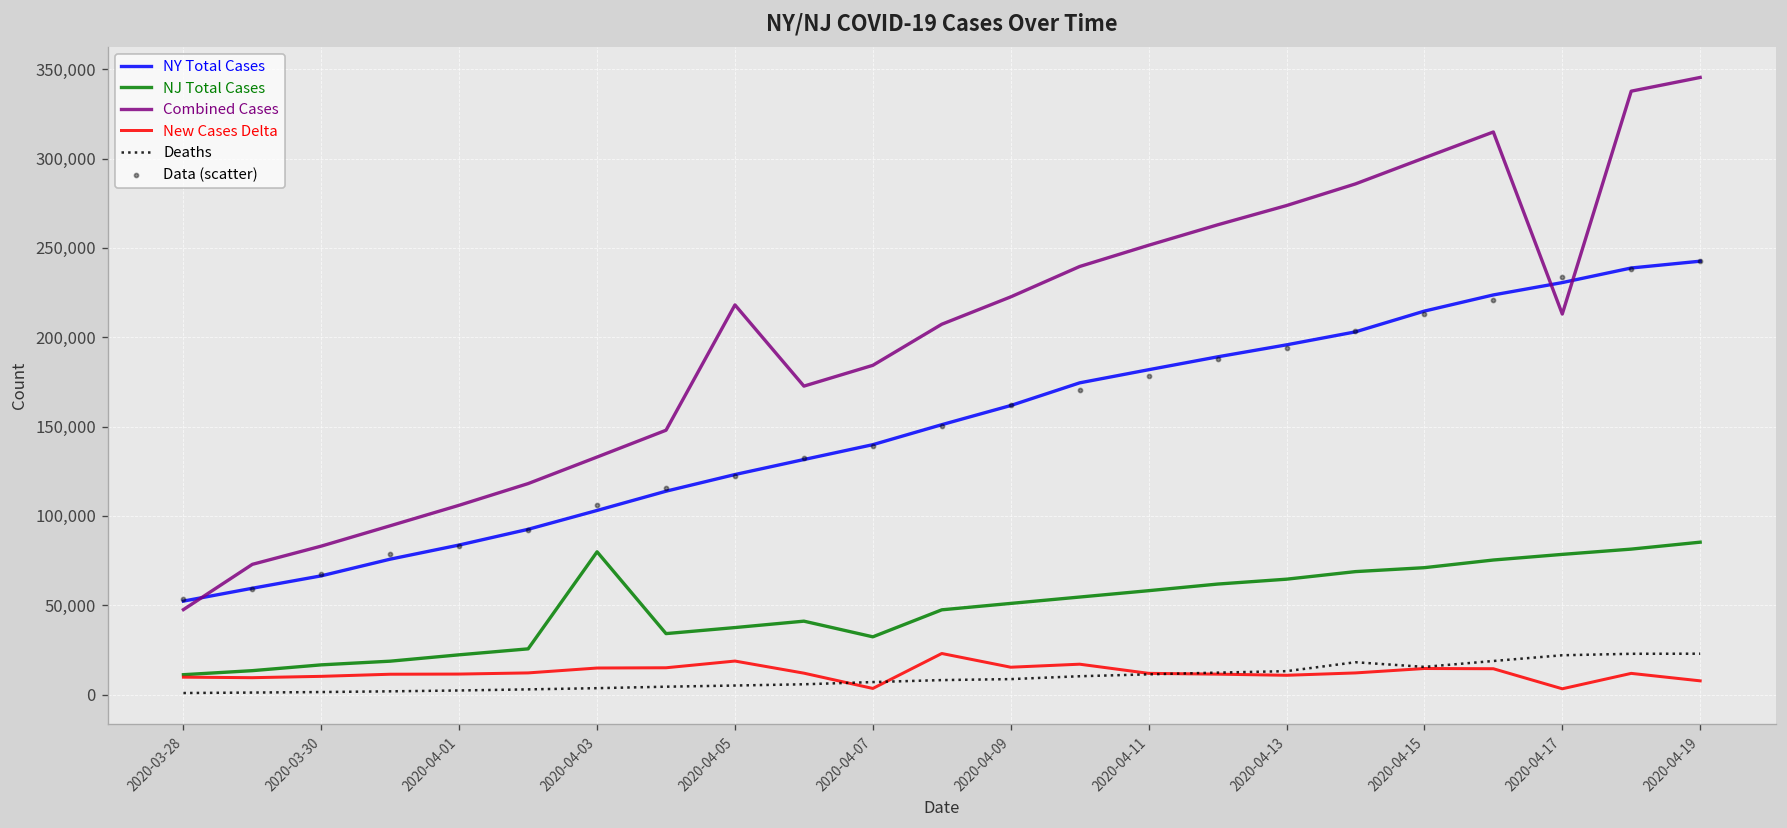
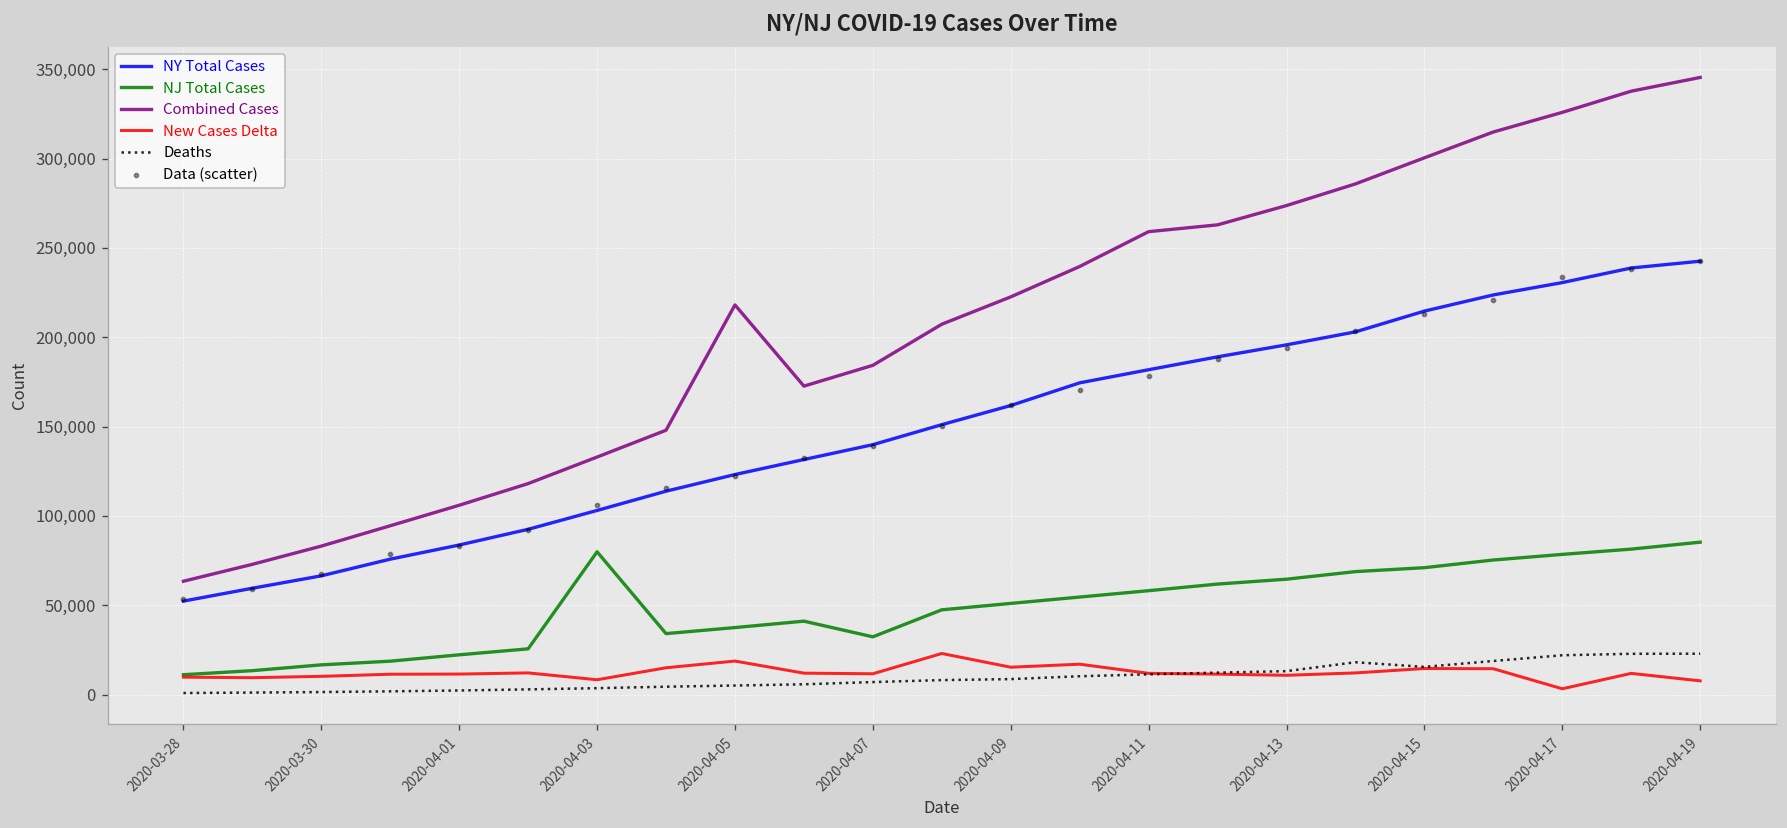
  {
    "NY Total Cases": {
      "2020-04-03": "103,000",
      "2020-04-11": "182,000",
      "2020-04-13": "196,000",
      "2020-04-15": "215,000",
      "2020-04-17": "231,000"
    },
    "NJ Total Cases": {
      "2020-03-30": "17,000",
      "2020-04-01": "22,000",
      "2020-04-03": "80,000",
      "2020-04-05": "38,000",
      "2020-04-07": "32,000",
      "2020-04-09": "51,000",
      "2020-04-11": "58,000",
      "2020-04-13": "65,000",
      "2020-04-15": "71,000",
      "2020-04-17": "78,000",
      "2020-04-19": "85,000"
    },
    "Combined Cases": {
-     "2020-03-28": "48,000",
+     "2020-03-28": "63,000",
      "2020-03-30": "83,000",
      "2020-04-01": "106,000",
      "2020-04-03": "133,000",
      "2020-04-05": "218,000",
      "2020-04-07": "184,000",
      "2020-04-09": "223,000",
-     "2020-04-11": "251,000",
+     "2020-04-11": "259,000",
      "2020-04-13": "274,000",
      "2020-04-15": "300,000",
-     "2020-04-17": "213,000",
+     "2020-04-17": "326,000",
      "2020-04-19": "345,000"
    },
    "New Cases Delta": {
      "2020-03-30": "10,000",
      "2020-04-01": "11,000",
-     "2020-04-03": "15,000",
+     "2020-04-03": "8,000",
      "2020-04-05": "19,000",
-     "2020-04-07": "3,000",
+     "2020-04-07": "12,000",
      "2020-04-09": "15,000",
      "2020-04-13": "11,000",
      "2020-04-17": "3,000",
      "2020-04-19": "8,000"
    }
  }
